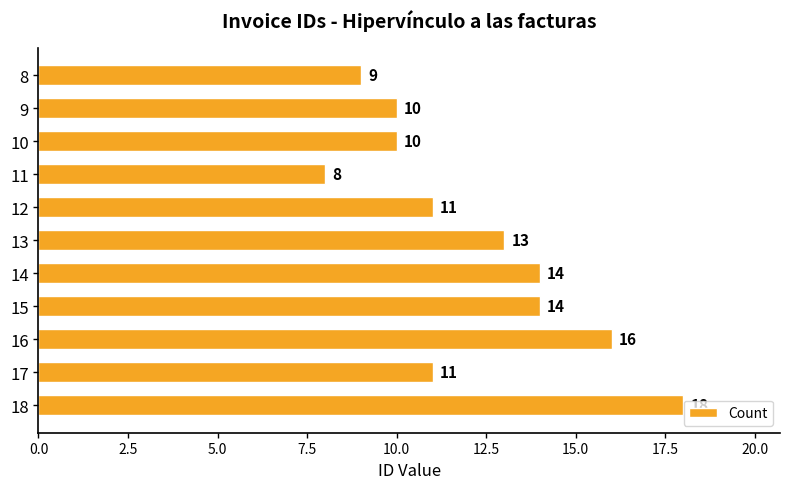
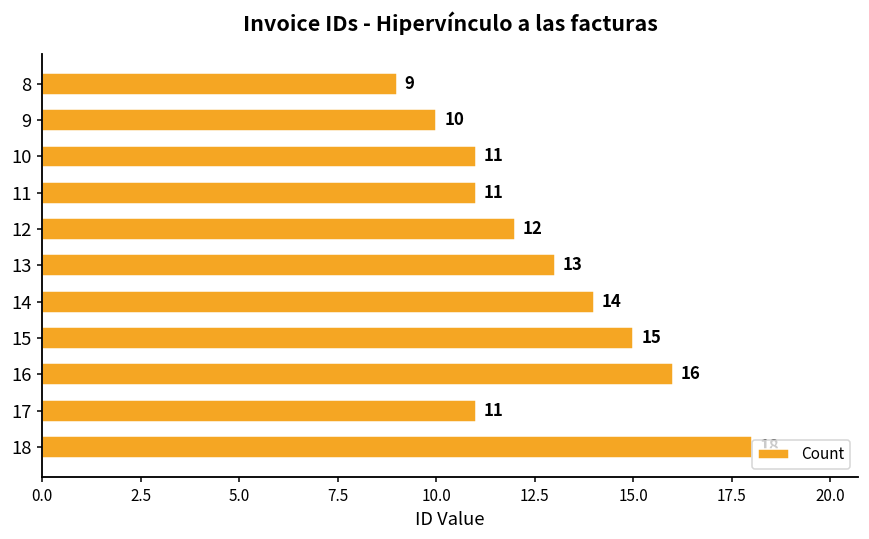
  {
    "8": 9,
    "9": 10,
-   "10": 10,
-   "11": 8,
-   "12": 11,
+   "10": 11,
+   "11": 11,
+   "12": 12,
    "13": 13,
    "14": 14,
-   "15": 14,
+   "15": 15,
    "16": 16,
    "17": 11
  }
